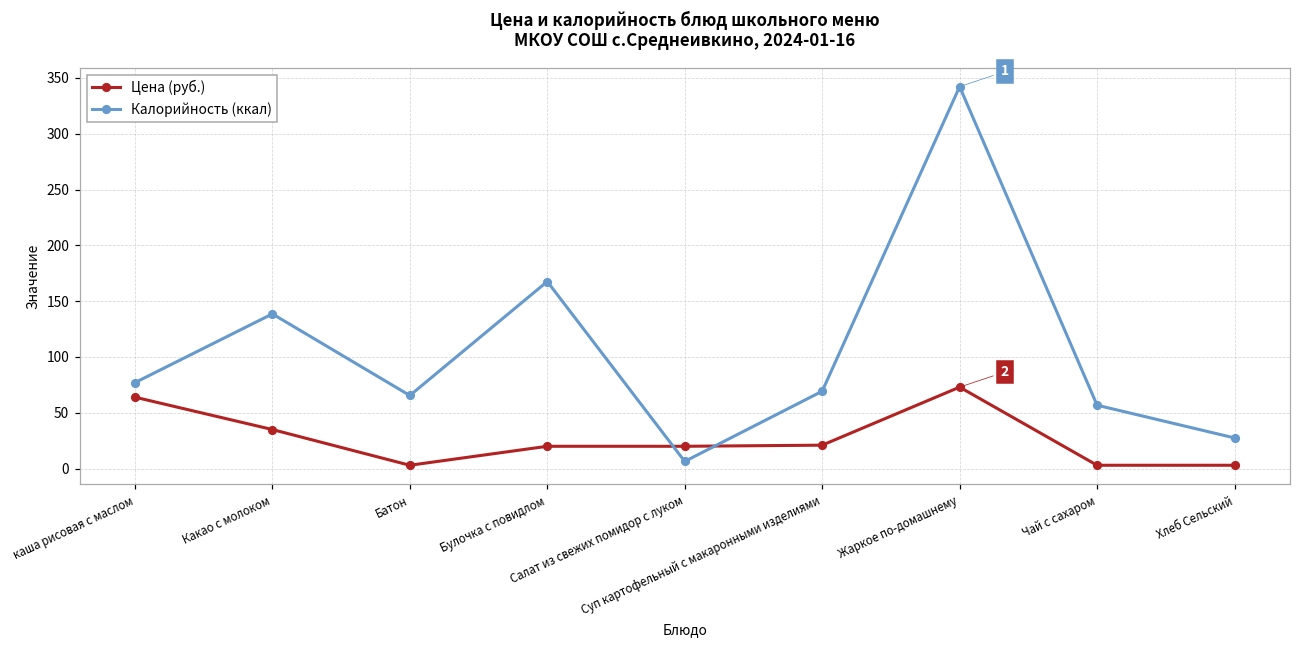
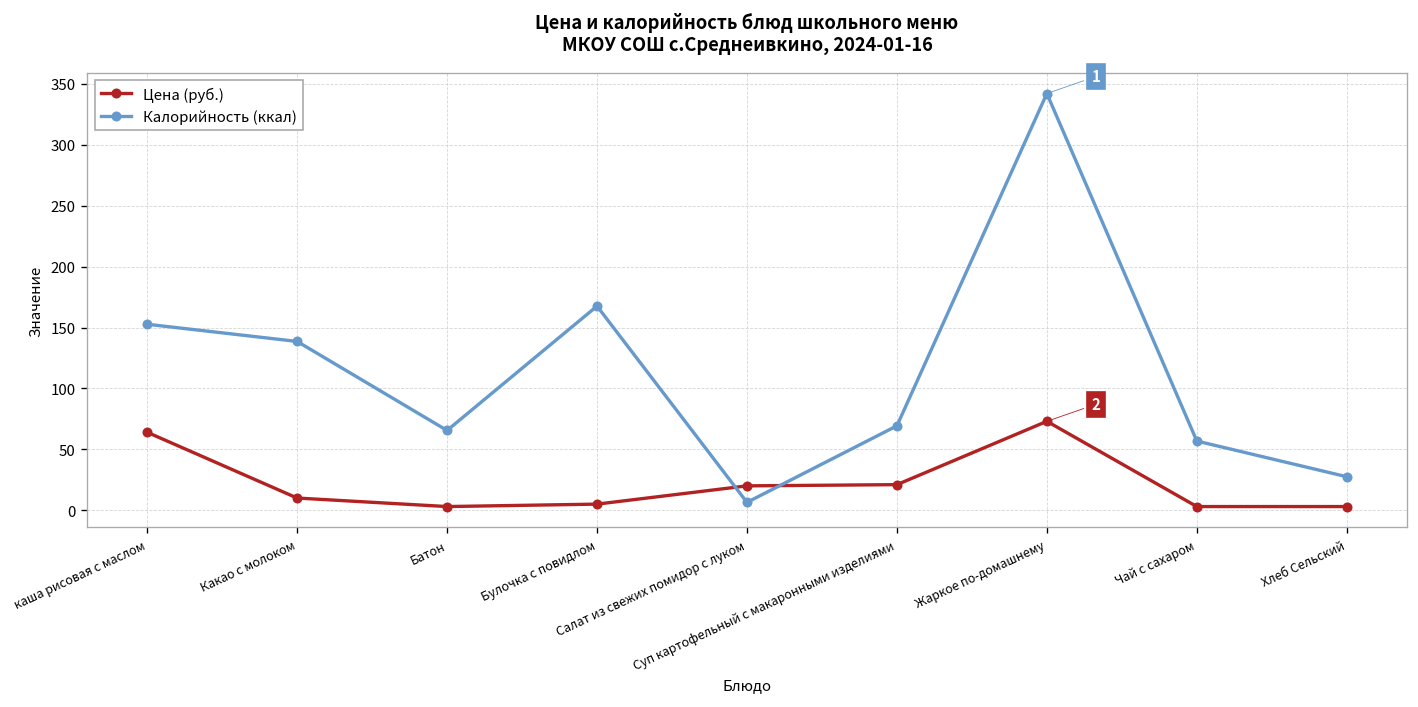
  {
    "Цена (руб.)": {
      "каша рисовая с маслом": 64,
-     "Какао с молоком": 35,
+     "Какао с молоком": 10,
      "Батон": 3,
-     "Булочка с повидлом": 20,
+     "Булочка с повидлом": 5,
      "Салат из свежих помидор с луком": 20,
      "Суп картофельный с макаронными изделиями": 21,
      "Жаркое по-домашнему": 73,
      "Чай с сахаром": 3,
      "Хлеб Сельский": 3
    },
    "Калорийность (ккал)": {
-     "каша рисовая с маслом": 77,
+     "каша рисовая с маслом": 153,
      "Какао с молоком": 139,
      "Батон": 66,
      "Булочка с повидлом": 168,
      "Салат из свежих помидор с луком": 6,
      "Суп картофельный с макаронными изделиями": 69,
      "Жаркое по-домашнему": 342,
      "Чай с сахаром": 57,
      "Хлеб Сельский": 27
    }
  }
